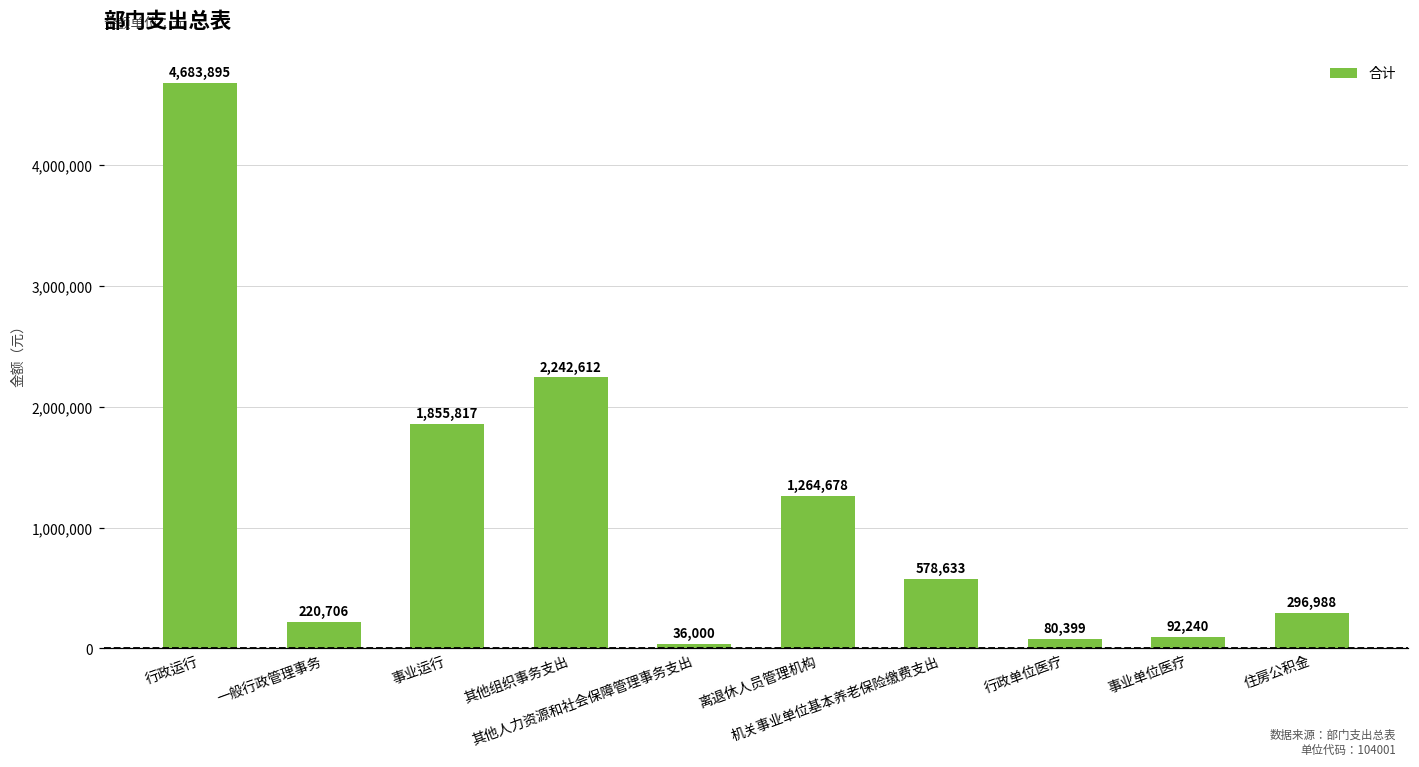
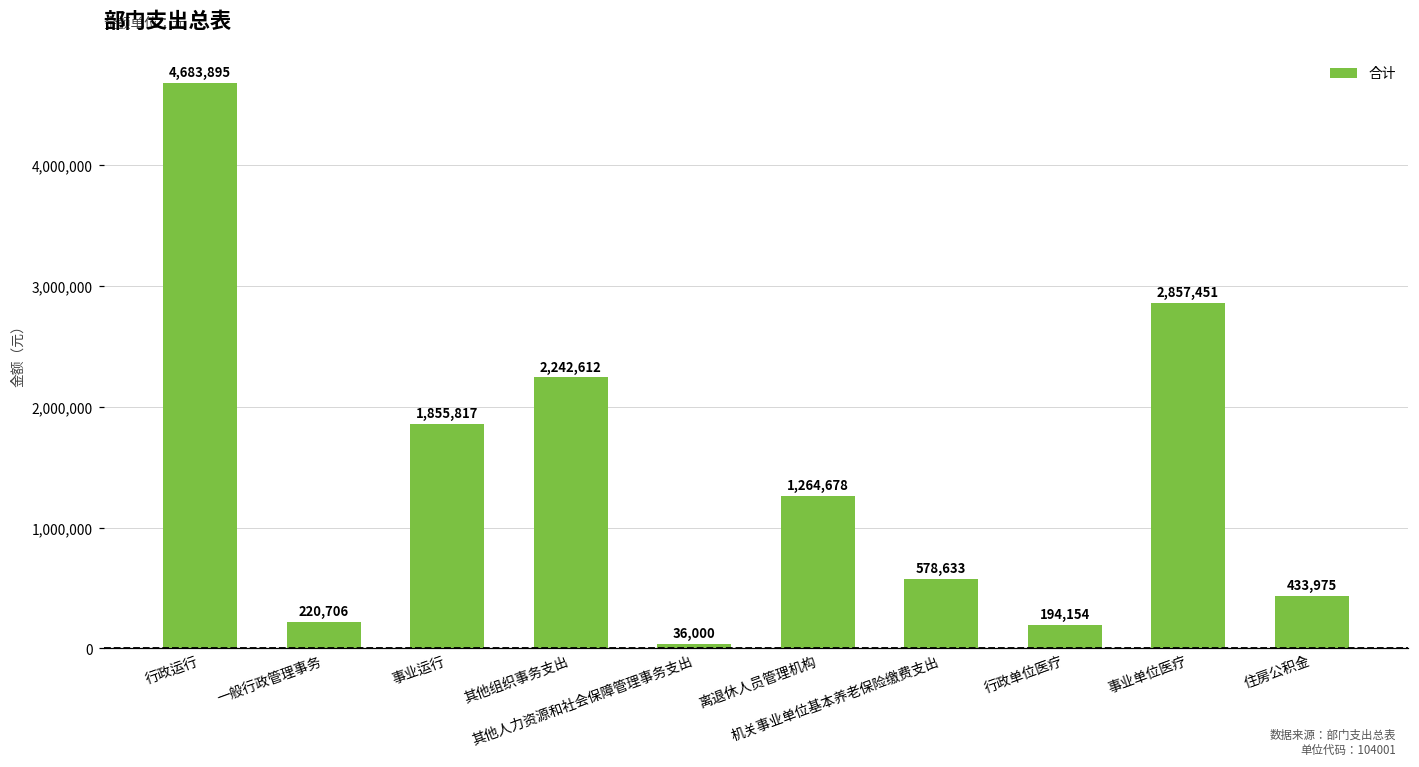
  {
    "行政运行": "4,683,895",
    "一般行政管理事务": "220,706",
    "事业运行": "1,855,817",
    "其他组织事务支出": "2,242,612",
    "其他人力资源和社会保障管理事务支出": "36,000",
    "离退休人员管理机构": "1,264,678",
    "机关事业单位基本养老保险缴费支出": "578,633",
-   "行政单位医疗": "80,399",
-   "事业单位医疗": "92,240",
-   "住房公积金": "296,988"
+   "行政单位医疗": "194,154",
+   "事业单位医疗": "2,857,451",
+   "住房公积金": "433,975"
  }
